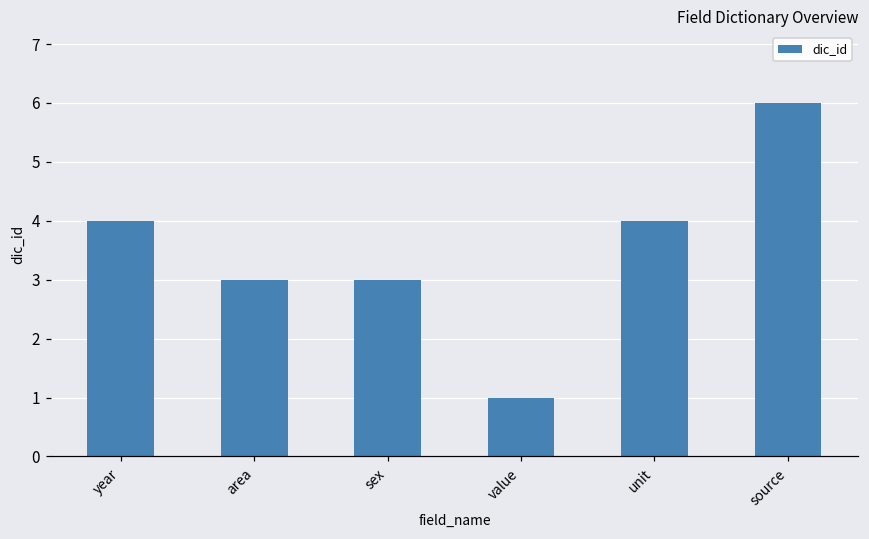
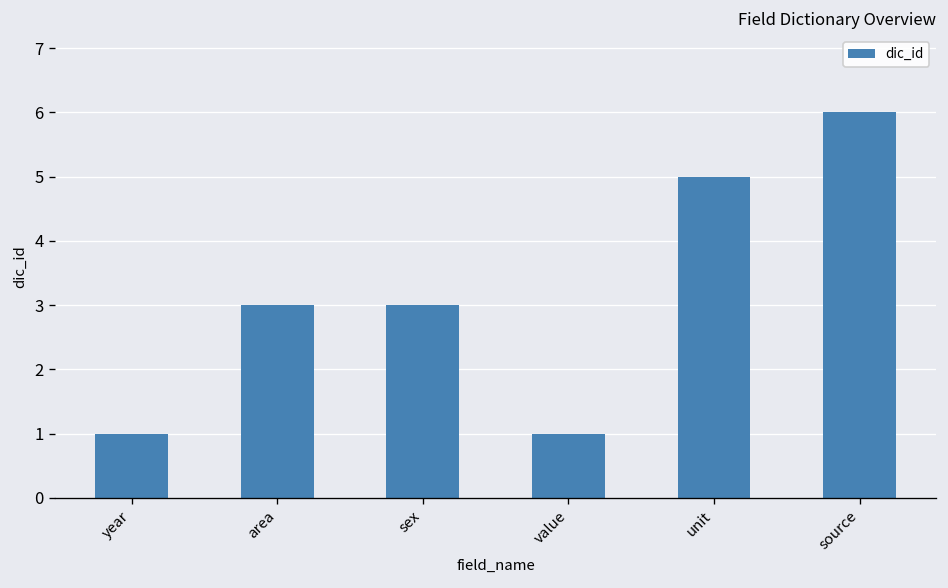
  {
-   "year": 4,
+   "year": 1,
    "area": 3,
    "sex": 3,
    "value": 1,
-   "unit": 4,
+   "unit": 5,
    "source": 6
  }
